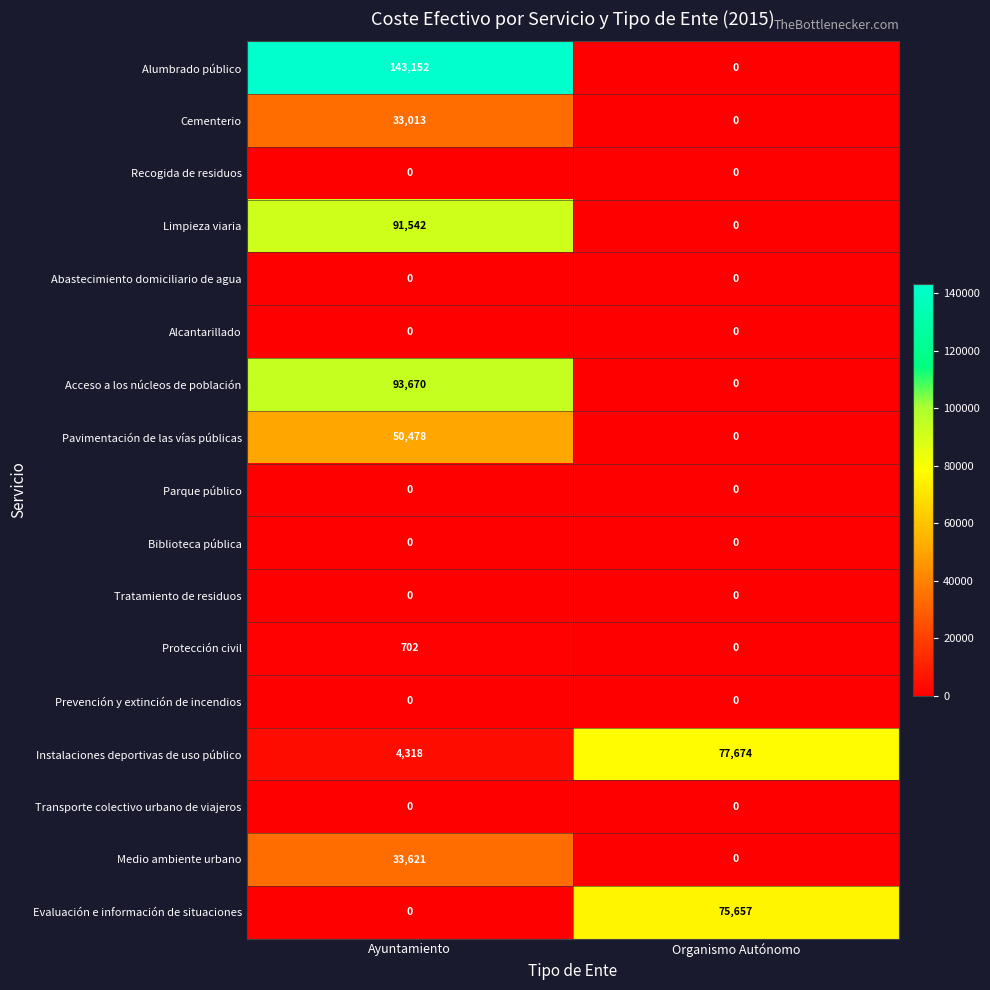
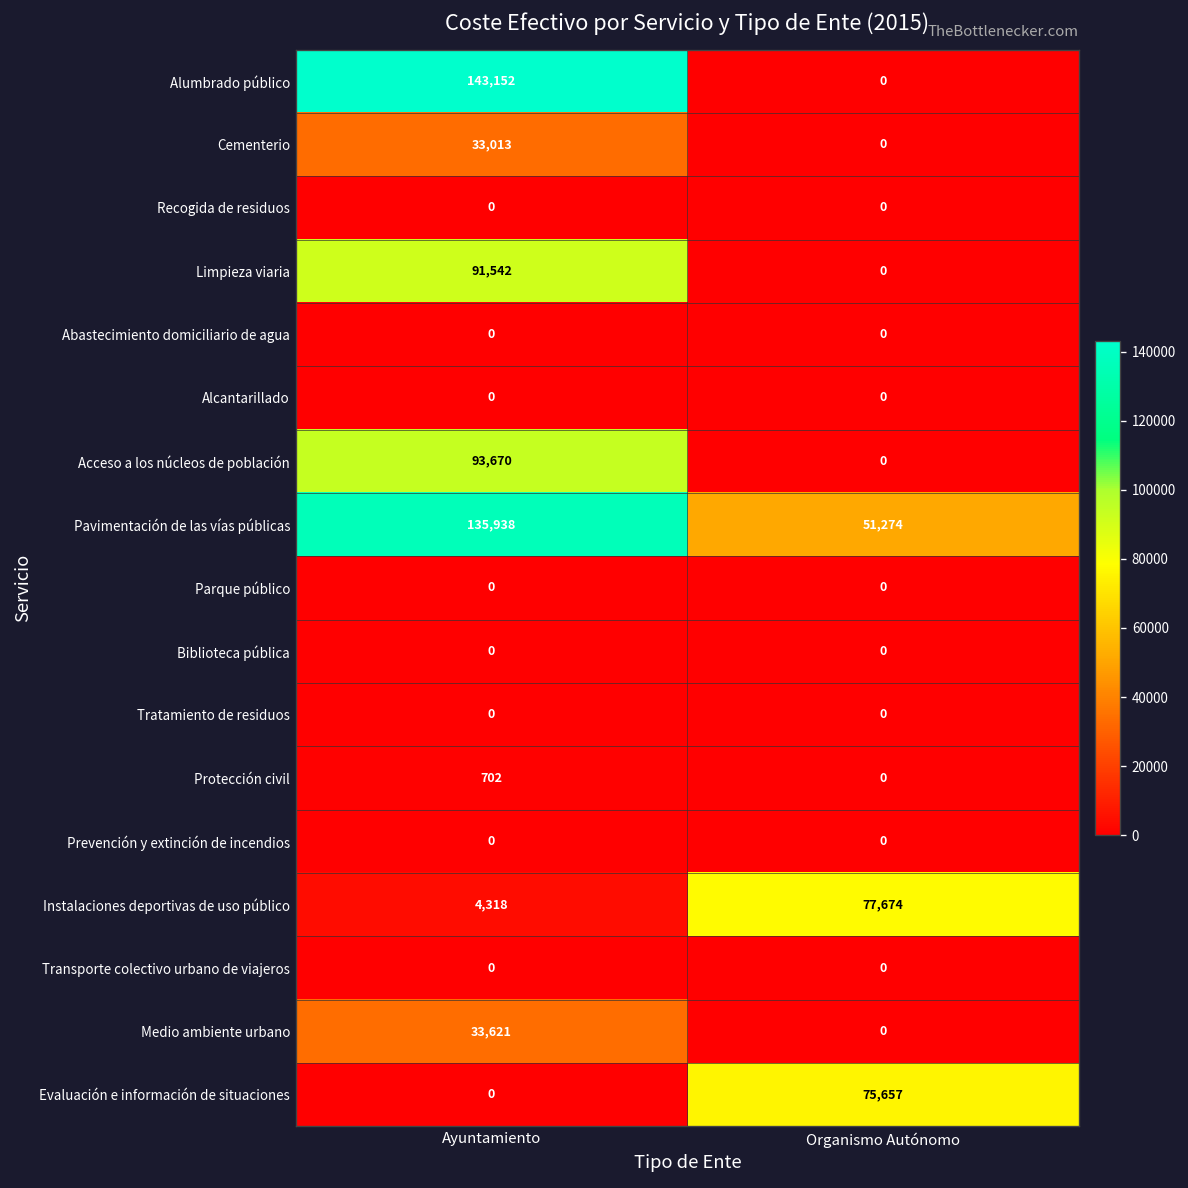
  {
    "Alumbrado público": {
      "Ayuntamiento": "143,152",
      "Organismo Autónomo": "0"
    },
    "Cementerio": {
      "Ayuntamiento": "33,013",
      "Organismo Autónomo": "0"
    },
    "Recogida de residuos": {
      "Ayuntamiento": "0",
      "Organismo Autónomo": "0"
    },
    "Limpieza viaria": {
      "Ayuntamiento": "91,542",
      "Organismo Autónomo": "0"
    },
    "Abastecimiento domiciliario de agua": {
      "Ayuntamiento": "0",
      "Organismo Autónomo": "0"
    },
    "Alcantarillado": {
      "Ayuntamiento": "0",
      "Organismo Autónomo": "0"
    },
    "Acceso a los núcleos de población": {
      "Ayuntamiento": "93,670",
      "Organismo Autónomo": "0"
    },
    "Pavimentación de las vías públicas": {
-     "Ayuntamiento": "50,478",
-     "Organismo Autónomo": "0"
+     "Ayuntamiento": "135,938",
+     "Organismo Autónomo": "51,274"
    },
    "Parque público": {
      "Ayuntamiento": "0",
      "Organismo Autónomo": "0"
    },
    "Biblioteca pública": {
      "Ayuntamiento": "0",
      "Organismo Autónomo": "0"
    },
    "Tratamiento de residuos": {
      "Ayuntamiento": "0",
      "Organismo Autónomo": "0"
    },
    "Protección civil": {
      "Ayuntamiento": "702",
      "Organismo Autónomo": "0"
    },
    "Prevención y extinción de incendios": {
      "Ayuntamiento": "0",
      "Organismo Autónomo": "0"
    },
    "Instalaciones deportivas de uso público": {
      "Ayuntamiento": "4,318",
      "Organismo Autónomo": "77,674"
    },
    "Transporte colectivo urbano de viajeros": {
      "Ayuntamiento": "0",
      "Organismo Autónomo": "0"
    },
    "Medio ambiente urbano": {
      "Ayuntamiento": "33,621",
      "Organismo Autónomo": "0"
    },
    "Evaluación e información de situaciones": {
      "Ayuntamiento": "0",
      "Organismo Autónomo": "75,657"
    }
  }
